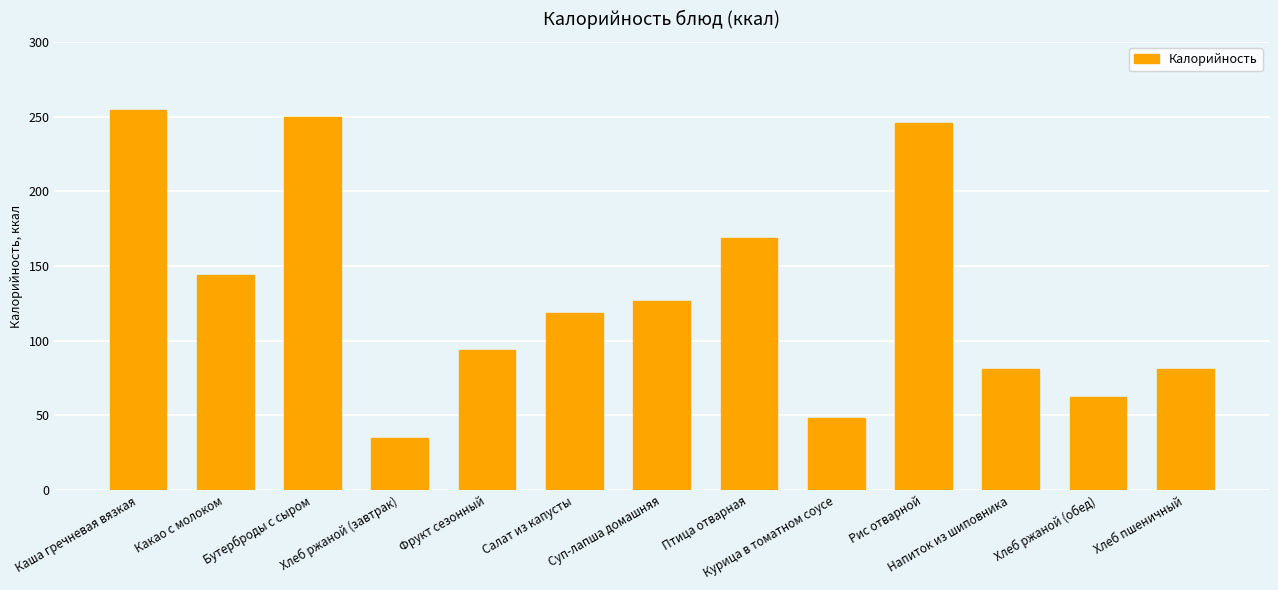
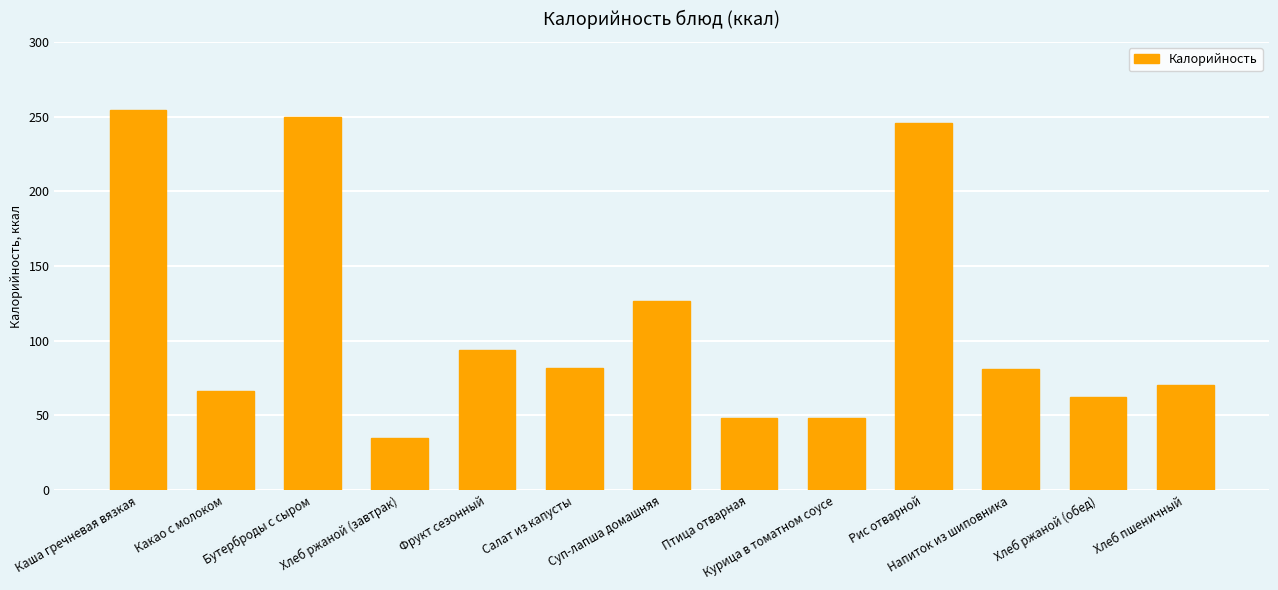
  {
    "Каша гречневая вязкая": 255,
-   "Какао с молоком": 144,
+   "Какао с молоком": 66,
    "Бутерброды с сыром": 250,
    "Хлеб ржаной (завтрак)": 35,
    "Фрукт сезонный": 94,
-   "Салат из капусты": 119,
+   "Салат из капусты": 82,
    "Суп-лапша домашняя": 126,
-   "Птица отварная": 169,
+   "Птица отварная": 49,
    "Курица в томатном соусе": 48,
    "Рис отварной": 246,
    "Напиток из шиповника": 81,
    "Хлеб ржаной (обед)": 62,
-   "Хлеб пшеничный": 81
+   "Хлеб пшеничный": 71
  }
